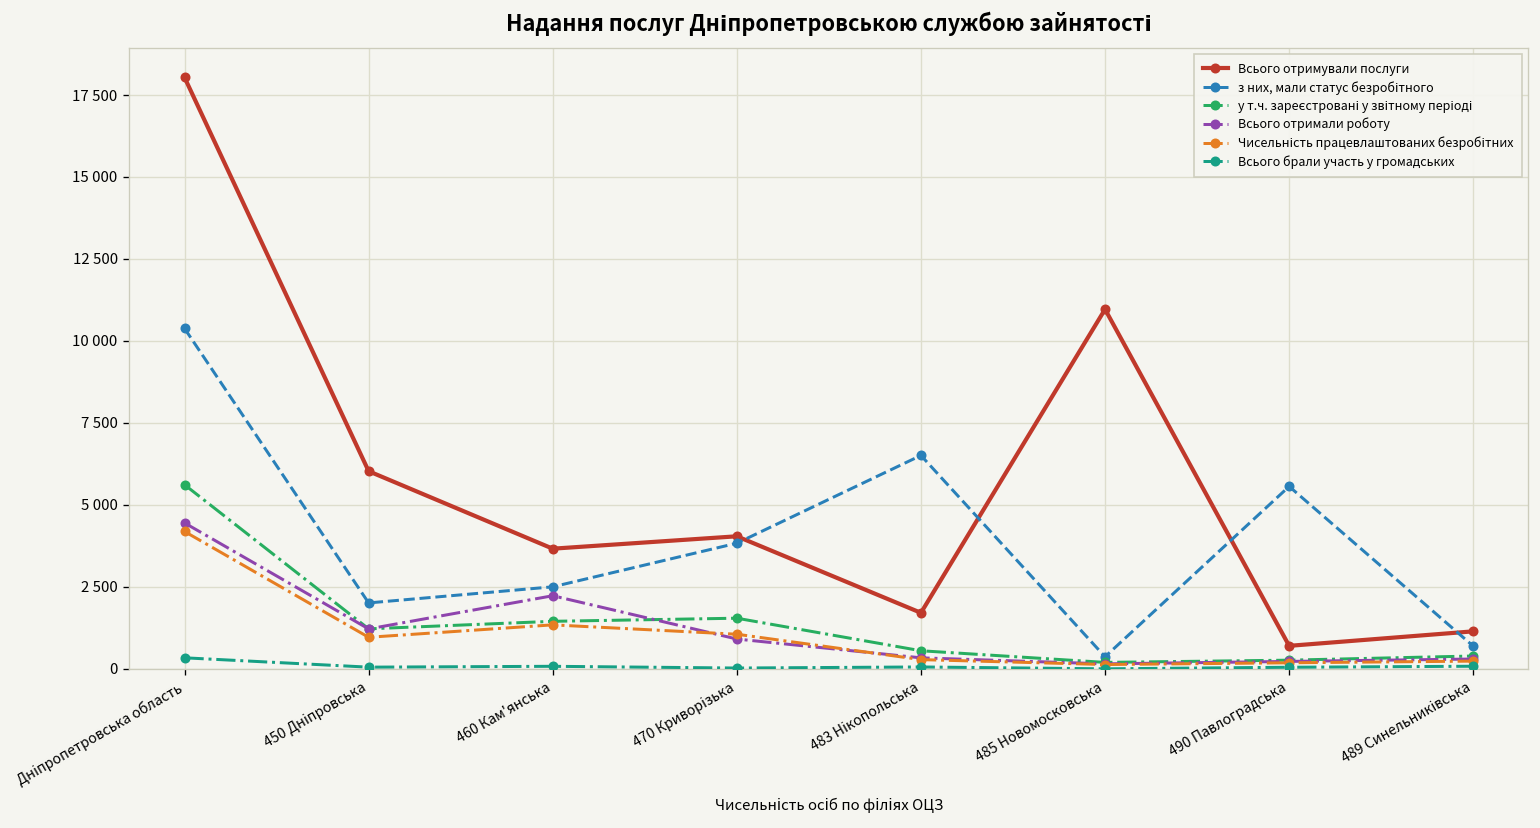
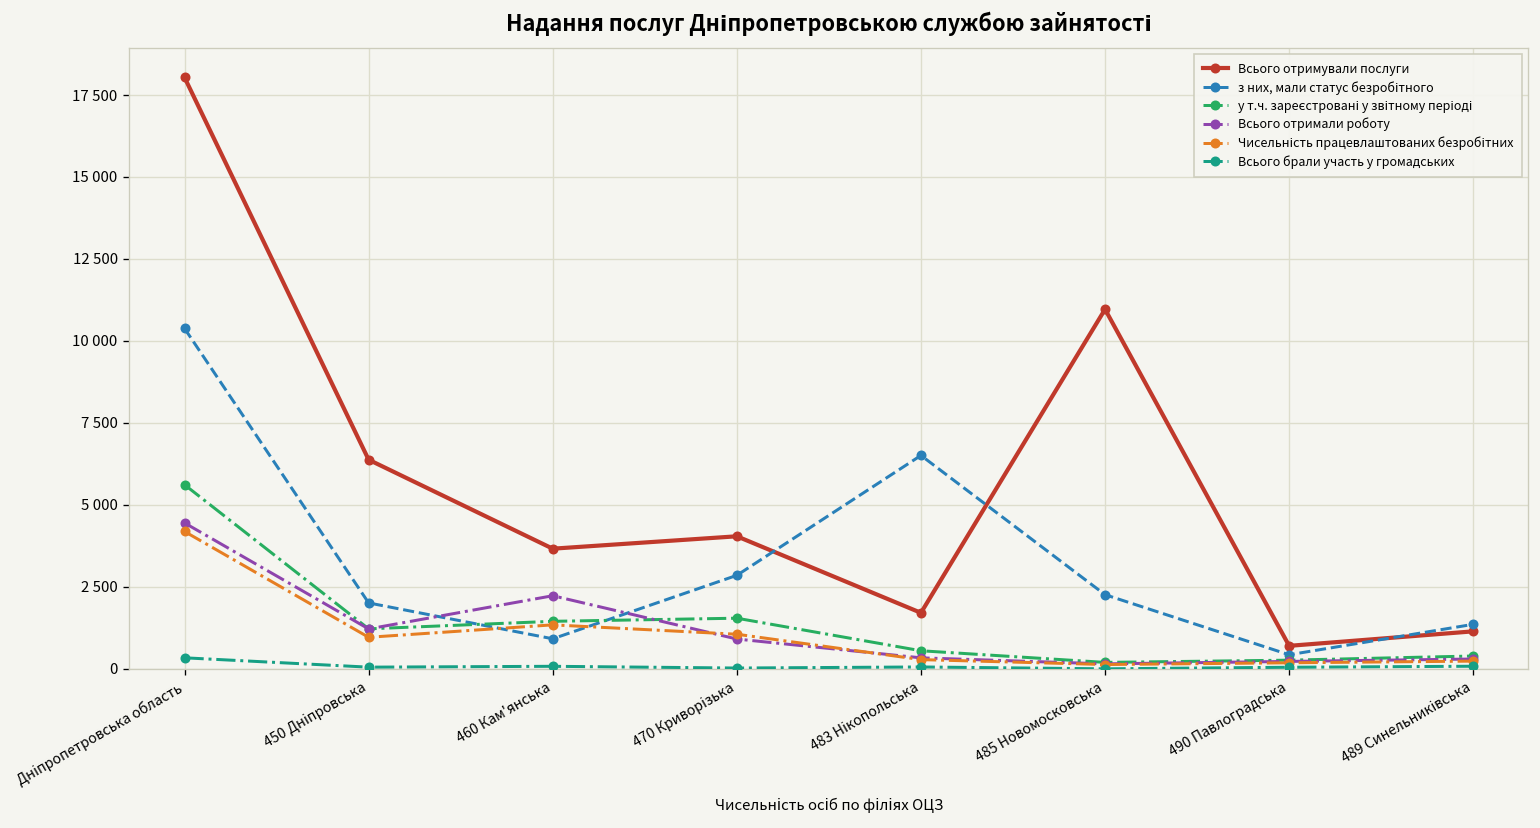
  {
    "Всього отримували послуги": {
      "Дніпропетровська область": 18000,
-     "450 Дніпровська": 6000,
+     "450 Дніпровська": 6400,
      "460 Кам'янська": 3700,
      "470 Криворізька": 4000,
      "483 Нікопольська": 1700,
      "485 Новомосковська": 11000,
      "490 Павлоградська": 700,
      "489 Синельниківська": 1100
    },
    "з них, мали статус безробітного": {
      "Дніпропетровська область": 10400,
      "450 Дніпровська": 2000,
-     "460 Кам'янська": 2500,
-     "470 Криворізька": 3800,
+     "460 Кам'янська": 900,
+     "470 Криворізька": 2900,
      "483 Нікопольська": 6500,
-     "485 Новомосковська": 400,
-     "490 Павлоградська": 5600,
-     "489 Синельниківська": 700
+     "485 Новомосковська": 2300,
+     "490 Павлоградська": 400,
+     "489 Синельниківська": 1400
    },
    "Всього отримали роботу": {
      "Дніпропетровська область": 4400,
      "460 Кам'янська": 2200,
      "470 Криворізька": 900
    },
    "Чисельність працевлаштованих безробітних": {
      "Дніпропетровська область": 4200,
      "450 Дніпровська": 1000,
      "460 Кам'янська": 1300,
      "470 Криворізька": 1100
    }
  }
